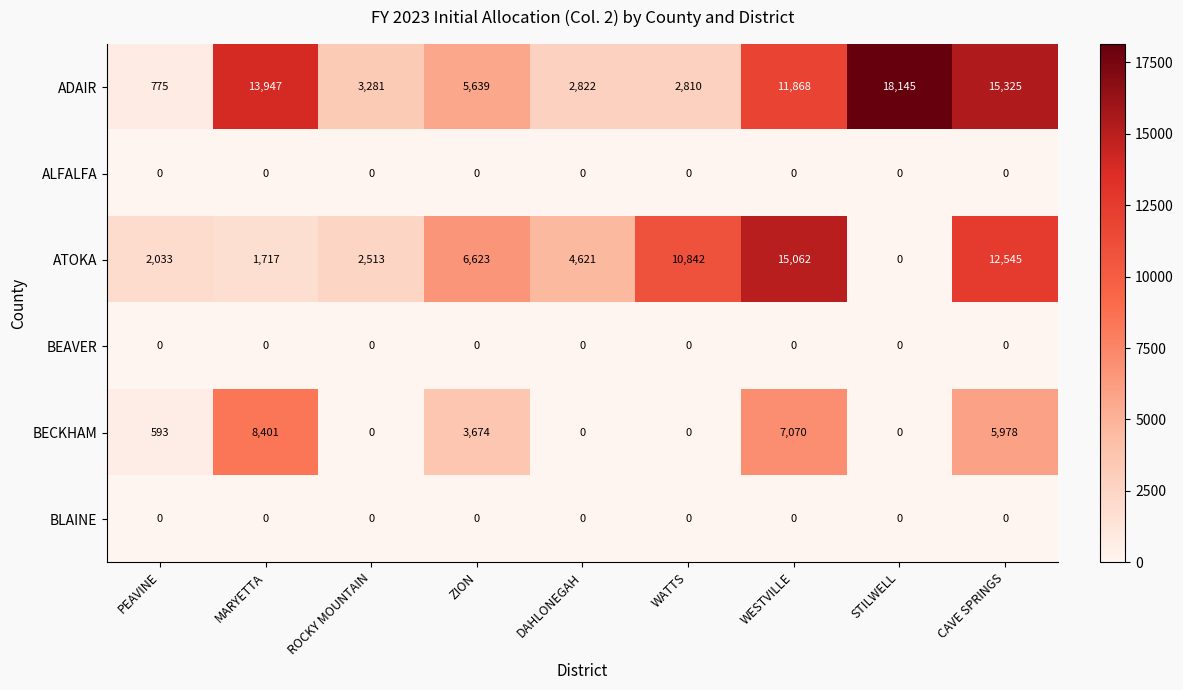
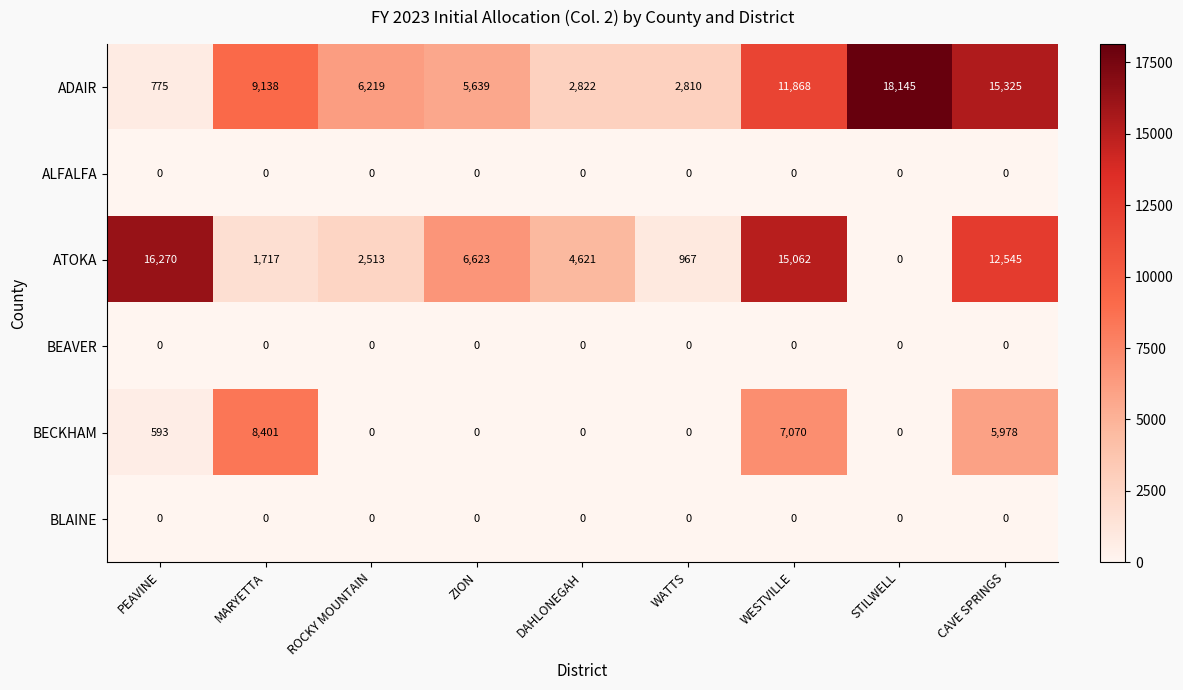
  {
    "ADAIR": {
      "PEAVINE": "775",
-     "MARYETTA": "13,947",
-     "ROCKY MOUNTAIN": "3,281",
+     "MARYETTA": "9,138",
+     "ROCKY MOUNTAIN": "6,219",
      "ZION": "5,639",
      "DAHLONEGAH": "2,822",
      "WATTS": "2,810",
      "WESTVILLE": "11,868",
      "STILWELL": "18,145",
      "CAVE SPRINGS": "15,325"
    },
    "ALFALFA": {
      "PEAVINE": "0",
      "MARYETTA": "0",
      "ROCKY MOUNTAIN": "0",
      "ZION": "0",
      "DAHLONEGAH": "0",
      "WATTS": "0",
      "WESTVILLE": "0",
      "STILWELL": "0",
      "CAVE SPRINGS": "0"
    },
    "ATOKA": {
-     "PEAVINE": "2,033",
+     "PEAVINE": "16,270",
      "MARYETTA": "1,717",
      "ROCKY MOUNTAIN": "2,513",
      "ZION": "6,623",
      "DAHLONEGAH": "4,621",
-     "WATTS": "10,842",
+     "WATTS": "967",
      "WESTVILLE": "15,062",
      "STILWELL": "0",
      "CAVE SPRINGS": "12,545"
    },
    "BEAVER": {
      "PEAVINE": "0",
      "MARYETTA": "0",
      "ROCKY MOUNTAIN": "0",
      "ZION": "0",
      "DAHLONEGAH": "0",
      "WATTS": "0",
      "WESTVILLE": "0",
      "STILWELL": "0",
      "CAVE SPRINGS": "0"
    },
    "BECKHAM": {
      "PEAVINE": "593",
      "MARYETTA": "8,401",
      "ROCKY MOUNTAIN": "0",
-     "ZION": "3,674",
+     "ZION": "0",
      "DAHLONEGAH": "0",
      "WATTS": "0",
      "WESTVILLE": "7,070",
      "STILWELL": "0",
      "CAVE SPRINGS": "5,978"
    },
    "BLAINE": {
      "PEAVINE": "0",
      "MARYETTA": "0",
      "ROCKY MOUNTAIN": "0",
      "ZION": "0",
      "DAHLONEGAH": "0",
      "WATTS": "0",
      "WESTVILLE": "0",
      "STILWELL": "0",
      "CAVE SPRINGS": "0"
    }
  }
